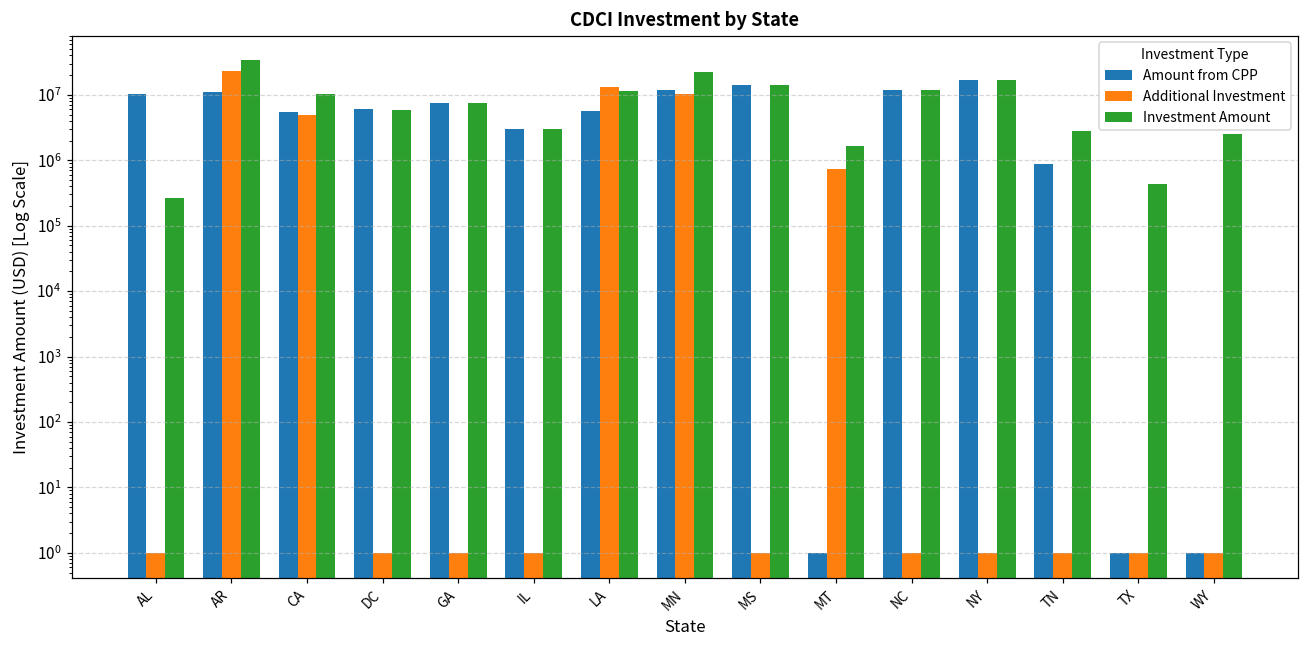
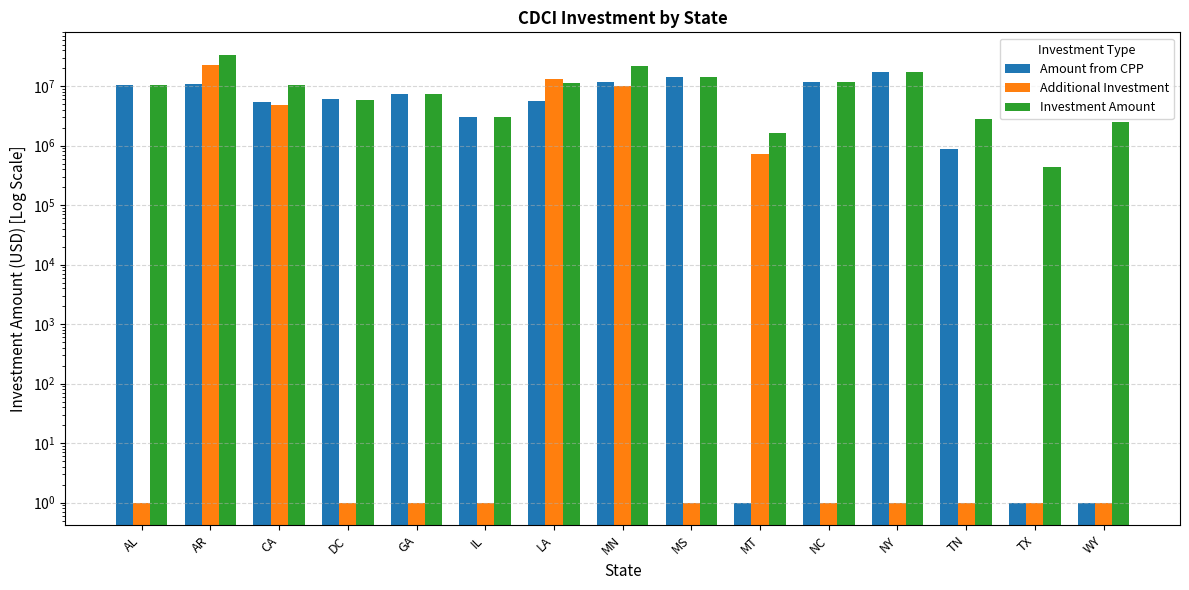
  {
    "Amount from CPP": {
      "AL": 10000000,
      "AR": 11000000,
      "CA": 6000000,
      "DC": 6000000,
      "GA": 7000000,
      "IL": 3000000,
      "LA": 6000000,
      "MN": 12000000,
      "MS": 14000000,
      "MT": 1,
      "NC": 12000000,
      "NY": 17000000,
      "TN": 900000,
      "TX": 1,
      "WY": 1
    },
    "Additional Investment": {
      "AL": 1,
      "AR": 23000000,
      "CA": 5000000,
      "DC": 1,
      "GA": 1,
      "IL": 1,
      "LA": 13000000,
      "MN": 10000000,
      "MS": 1,
      "MT": 700000,
      "NC": 1,
      "NY": 1,
      "TN": 1,
      "TX": 1,
      "WY": 1
    },
    "Investment Amount": {
-     "AL": 300000,
+     "AL": 10000000,
      "AR": 30000000,
      "CA": 10000000,
      "DC": 6000000,
      "GA": 7000000,
      "IL": 3000000,
      "LA": 11000000,
      "MN": 22000000,
      "MS": 14000000,
      "MT": 1700000,
      "NC": 12000000,
      "NY": 17000000,
      "TN": 3000000,
      "TX": 400000,
      "WY": 2500000
    }
  }
